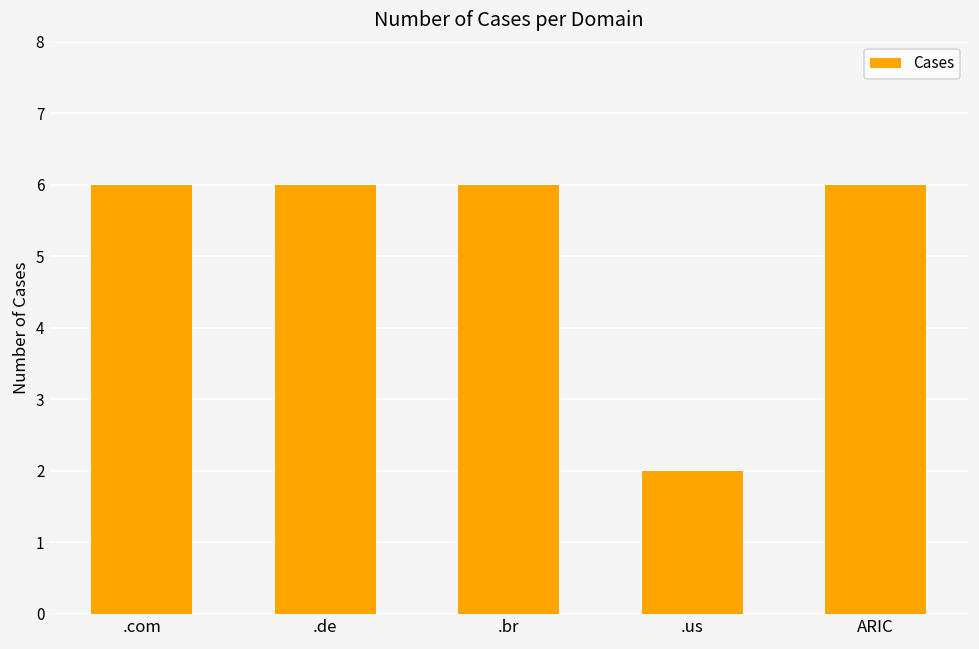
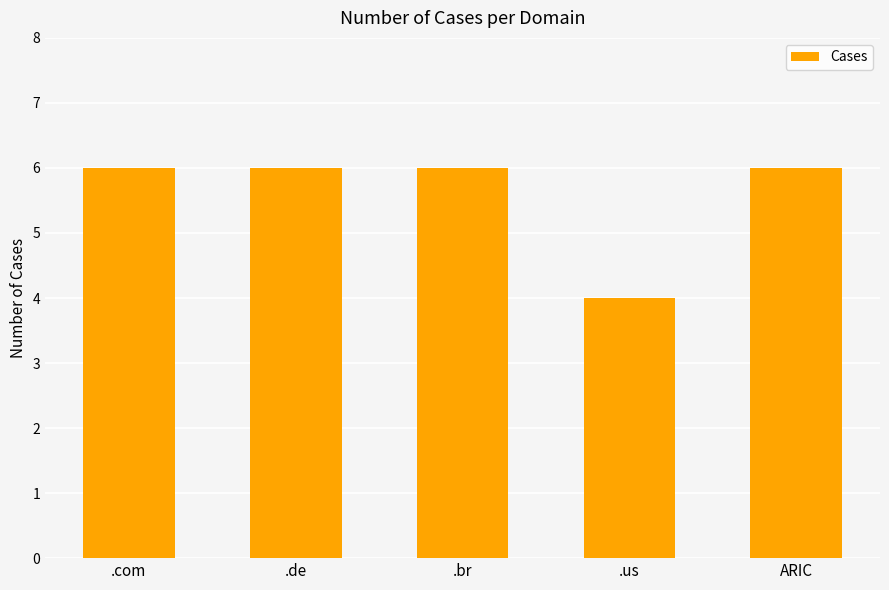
  {
    ".com": 6,
    ".de": 6,
    ".br": 6,
-   ".us": 2,
+   ".us": 4,
    "ARIC": 6
  }
